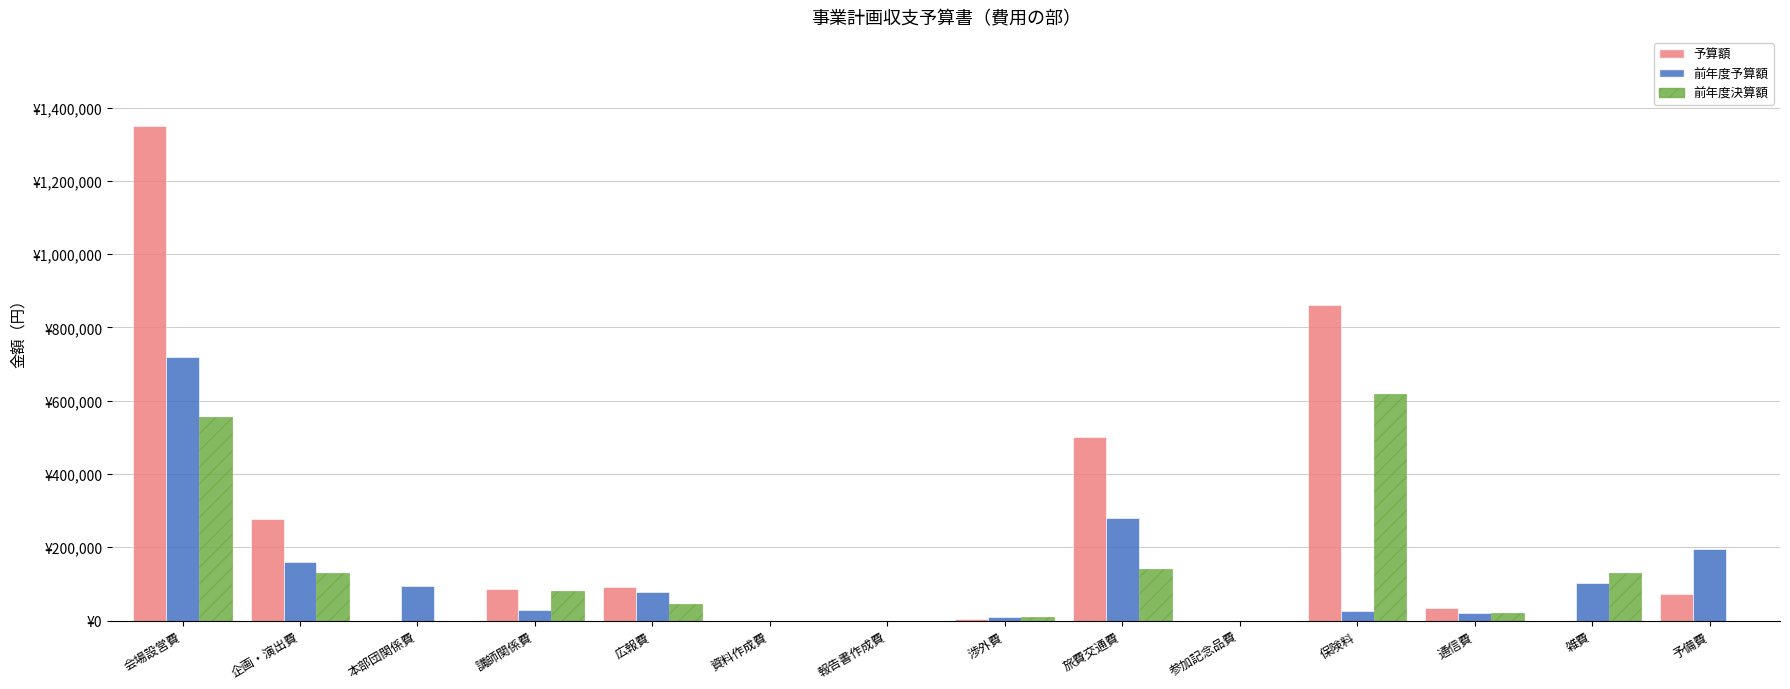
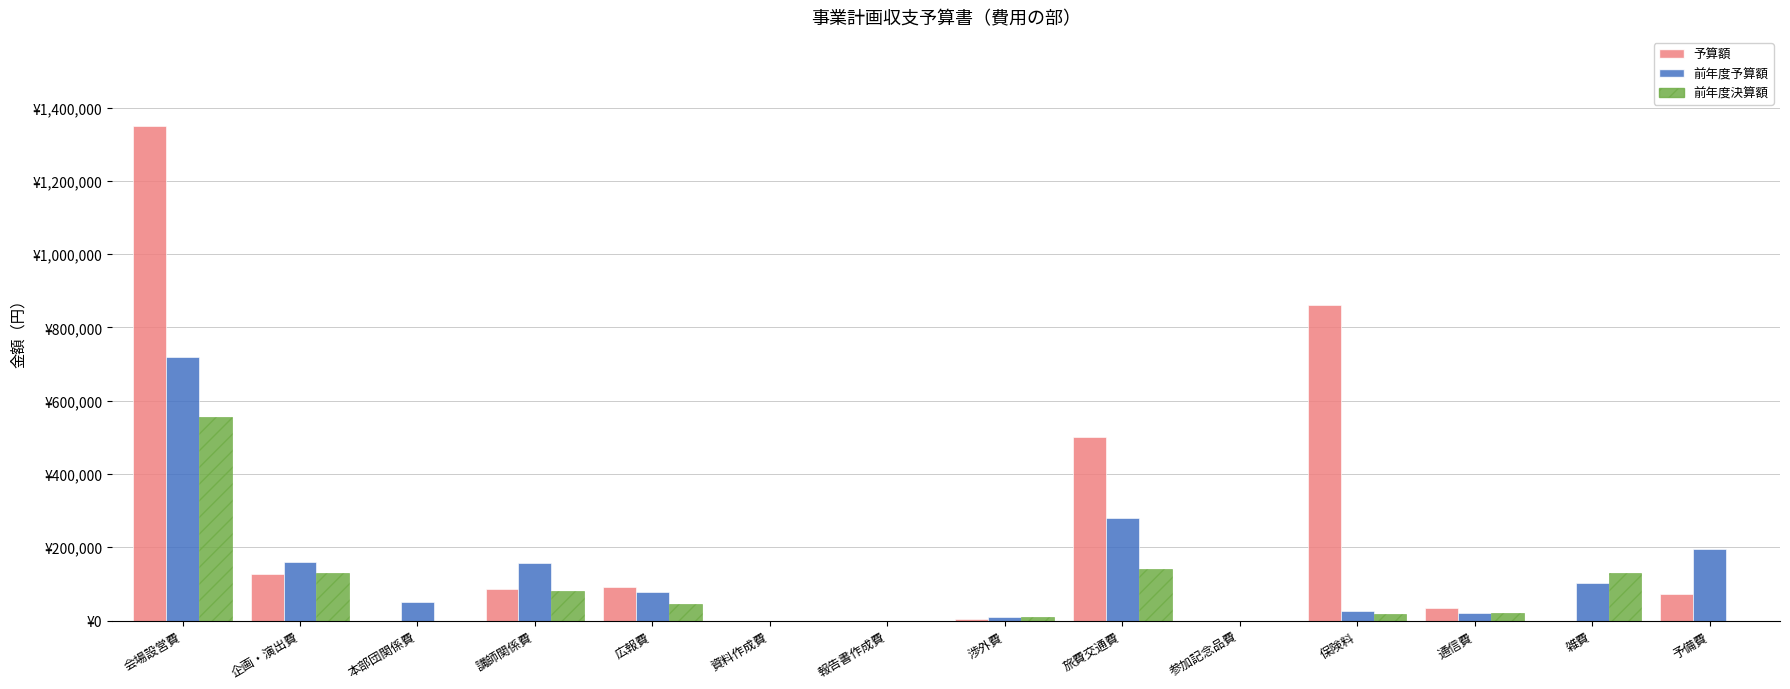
  {
    "予算額": {
      "会場設営費": "¥1,350,000",
-     "企画・演出費": "¥280,000",
+     "企画・演出費": "¥130,000",
      "本部団関係費": "¥0",
      "講師関係費": "¥90,000",
      "広報費": "¥90,000",
      "資料作成費": "¥0",
      "報告書作成費": "¥0",
      "旅費交通費": "¥500,000",
      "参加記念品費": "¥0",
      "保険料": "¥860,000",
      "通信費": "¥30,000",
      "雑費": "¥0",
      "予備費": "¥70,000"
    },
    "前年度予算額": {
      "会場設営費": "¥720,000",
      "企画・演出費": "¥160,000",
-     "本部団関係費": "¥90,000",
-     "講師関係費": "¥30,000",
+     "本部団関係費": "¥50,000",
+     "講師関係費": "¥160,000",
      "広報費": "¥80,000",
      "資料作成費": "¥0",
      "報告書作成費": "¥0",
      "渉外費": "¥10,000",
      "旅費交通費": "¥280,000",
      "参加記念品費": "¥0",
      "保険料": "¥30,000",
      "通信費": "¥20,000",
      "雑費": "¥100,000",
      "予備費": "¥200,000"
    },
    "前年度決算額": {
      "会場設営費": "¥560,000",
      "企画・演出費": "¥130,000",
      "本部団関係費": "¥0",
      "講師関係費": "¥80,000",
      "広報費": "¥40,000",
      "資料作成費": "¥0",
      "報告書作成費": "¥0",
      "渉外費": "¥10,000",
      "旅費交通費": "¥140,000",
      "参加記念品費": "¥0",
-     "保険料": "¥620,000",
+     "保険料": "¥20,000",
      "通信費": "¥20,000",
      "雑費": "¥130,000",
      "予備費": "¥0"
    }
  }
